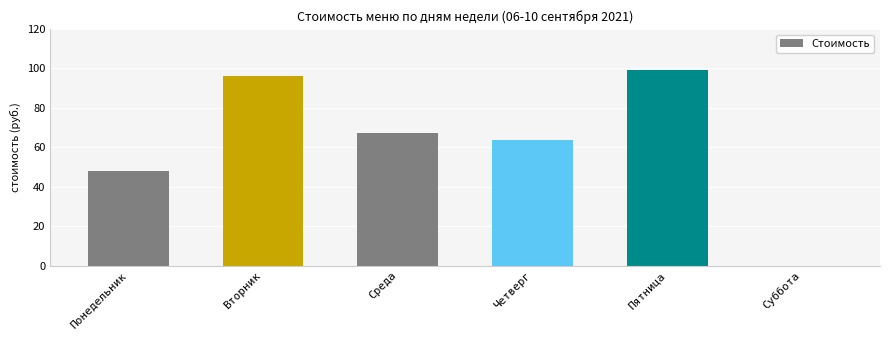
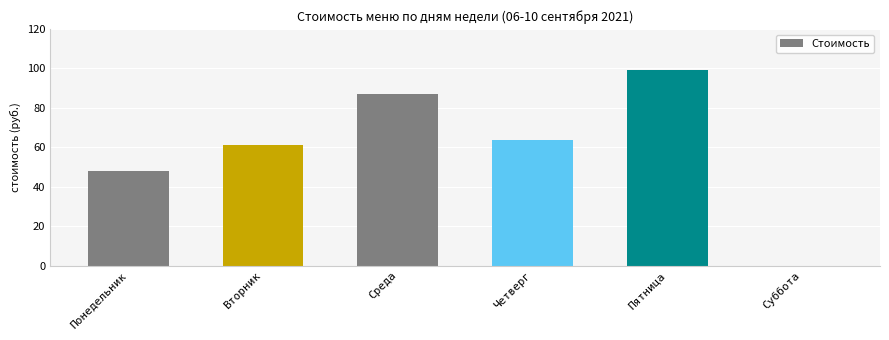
  {
    "Понедельник": 48,
-   "Вторник": 96,
-   "Среда": 67,
+   "Вторник": 61,
+   "Среда": 87,
    "Четверг": 63,
    "Пятница": 99,
    "Суббота": 0
  }
